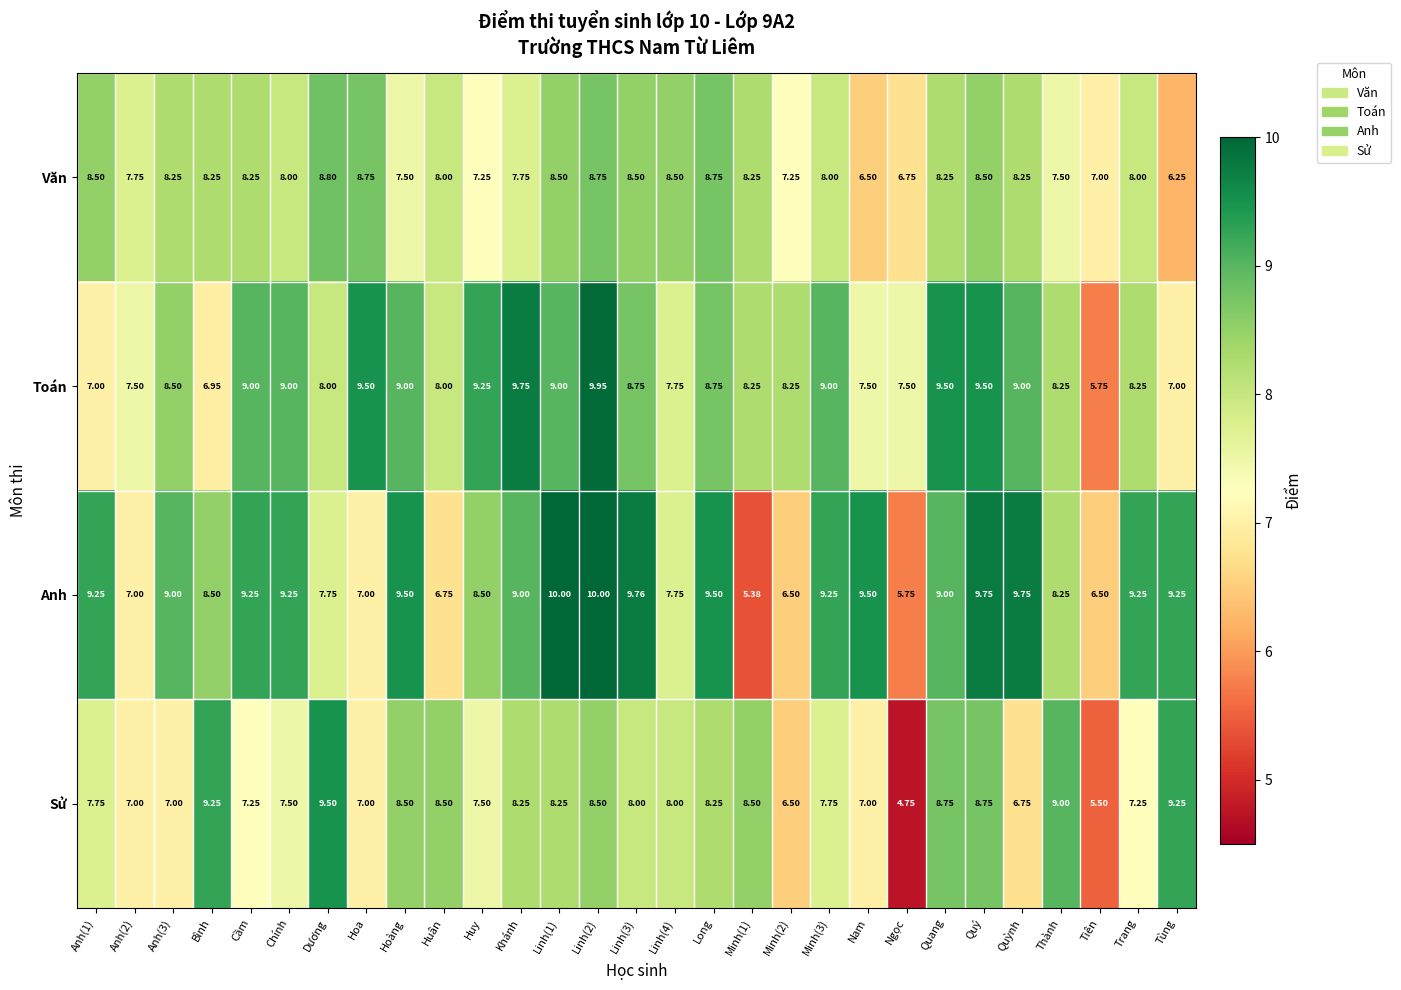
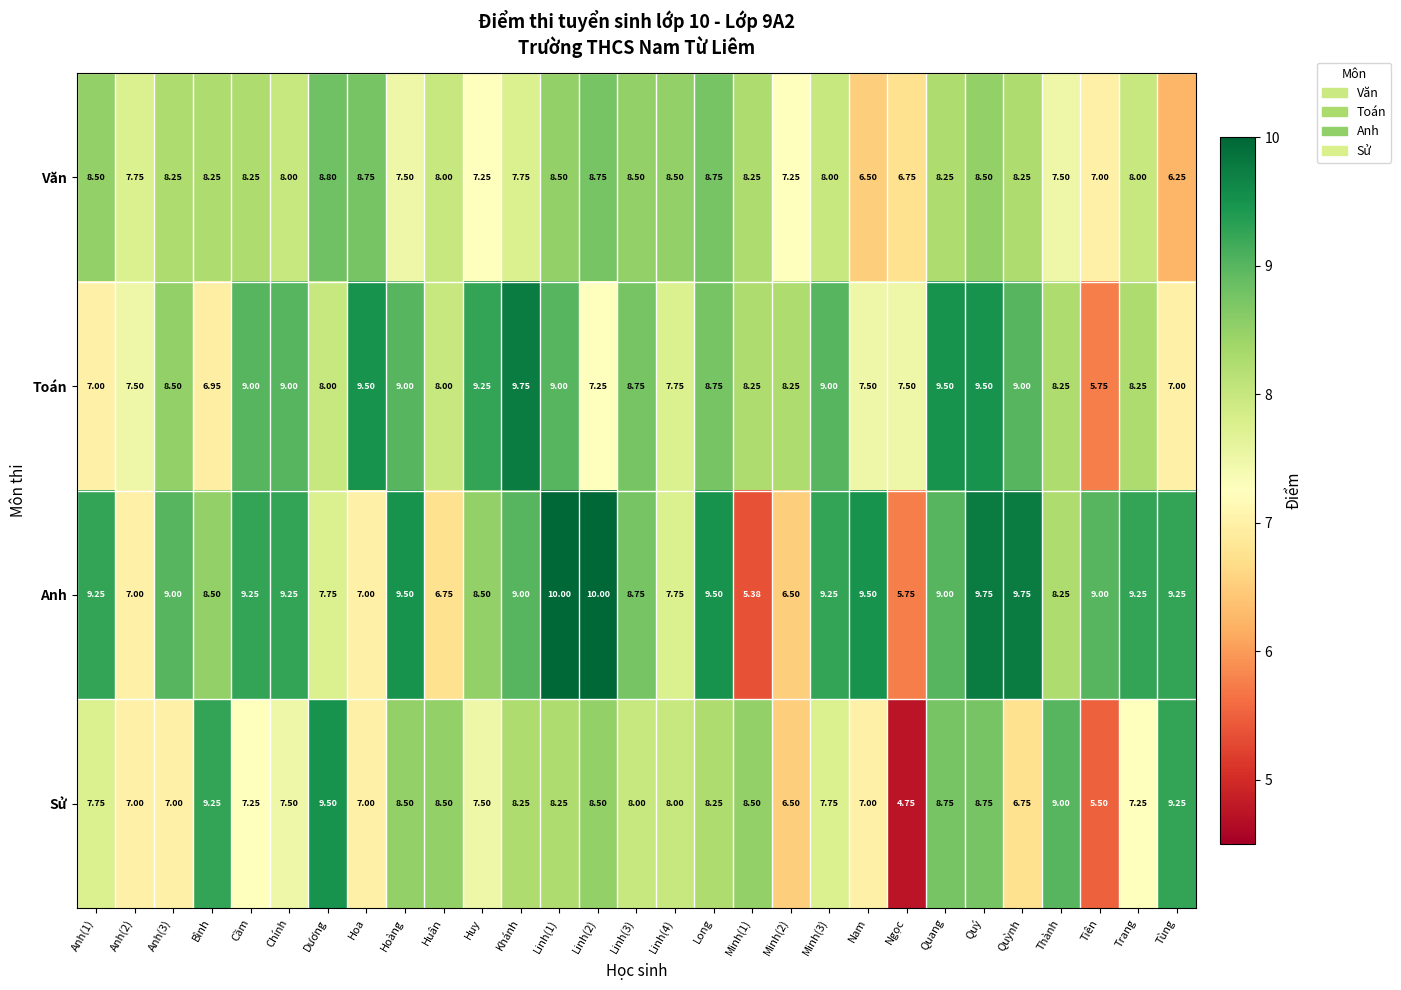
  {
    "Văn": {
      "Anh(1)": 8.50,
      "Anh(2)": 7.75,
      "Anh(3)": 8.25,
      "Bình": 8.25,
      "Cầm": 8.25,
      "Chính": 8.00,
      "Dương": 8.80,
      "Hoa": 8.75,
      "Hoàng": 7.50,
      "Huân": 8.00,
      "Huy": 7.25,
      "Khánh": 7.75,
      "Linh(1)": 8.50,
      "Linh(2)": 8.75,
      "Linh(3)": 8.50,
      "Linh(4)": 8.50,
      "Long": 8.75,
      "Minh(1)": 8.25,
      "Minh(2)": 7.25,
      "Minh(3)": 8.00,
      "Nam": 6.50,
      "Ngọc": 6.75,
      "Quang": 8.25,
      "Quý": 8.50,
      "Quỳnh": 8.25,
      "Thành": 7.50,
      "Tiên": 7.00,
      "Trang": 8.00,
      "Tùng": 6.25
    },
    "Toán": {
      "Anh(1)": 7.00,
      "Anh(2)": 7.50,
      "Anh(3)": 8.50,
      "Bình": 6.95,
      "Cầm": 9.00,
      "Chính": 9.00,
      "Dương": 8.00,
      "Hoa": 9.50,
      "Hoàng": 9.00,
      "Huân": 8.00,
      "Huy": 9.25,
      "Khánh": 9.75,
      "Linh(1)": 9.00,
-     "Linh(2)": 9.95,
+     "Linh(2)": 7.25,
      "Linh(3)": 8.75,
      "Linh(4)": 7.75,
      "Long": 8.75,
      "Minh(1)": 8.25,
      "Minh(2)": 8.25,
      "Minh(3)": 9.00,
      "Nam": 7.50,
      "Ngọc": 7.50,
      "Quang": 9.50,
      "Quý": 9.50,
      "Quỳnh": 9.00,
      "Thành": 8.25,
      "Tiên": 5.75,
      "Trang": 8.25,
      "Tùng": 7.00
    },
    "Anh": {
      "Anh(1)": 9.25,
      "Anh(2)": 7.00,
      "Anh(3)": 9.00,
      "Bình": 8.50,
      "Cầm": 9.25,
      "Chính": 9.25,
      "Dương": 7.75,
      "Hoa": 7.00,
      "Hoàng": 9.50,
      "Huân": 6.75,
      "Huy": 8.50,
      "Khánh": 9.00,
      "Linh(1)": 10.00,
      "Linh(2)": 10.00,
-     "Linh(3)": 9.76,
+     "Linh(3)": 8.75,
      "Linh(4)": 7.75,
      "Long": 9.50,
      "Minh(1)": 5.38,
      "Minh(2)": 6.50,
      "Minh(3)": 9.25,
      "Nam": 9.50,
      "Ngọc": 5.75,
      "Quang": 9.00,
      "Quý": 9.75,
      "Quỳnh": 9.75,
      "Thành": 8.25,
-     "Tiên": 6.50,
+     "Tiên": 9.00,
      "Trang": 9.25,
      "Tùng": 9.25
    },
    "Sử": {
      "Anh(1)": 7.75,
      "Anh(2)": 7.00,
      "Anh(3)": 7.00,
      "Bình": 9.25,
      "Cầm": 7.25,
      "Chính": 7.50,
      "Dương": 9.50,
      "Hoa": 7.00,
      "Hoàng": 8.50,
      "Huân": 8.50,
      "Huy": 7.50,
      "Khánh": 8.25,
      "Linh(1)": 8.25,
      "Linh(2)": 8.50,
      "Linh(3)": 8.00,
      "Linh(4)": 8.00,
      "Long": 8.25,
      "Minh(1)": 8.50,
      "Minh(2)": 6.50,
      "Minh(3)": 7.75,
      "Nam": 7.00,
      "Ngọc": 4.75,
      "Quang": 8.75,
      "Quý": 8.75,
      "Quỳnh": 6.75,
      "Thành": 9.00,
      "Tiên": 5.50,
      "Trang": 7.25,
      "Tùng": 9.25
    }
  }
